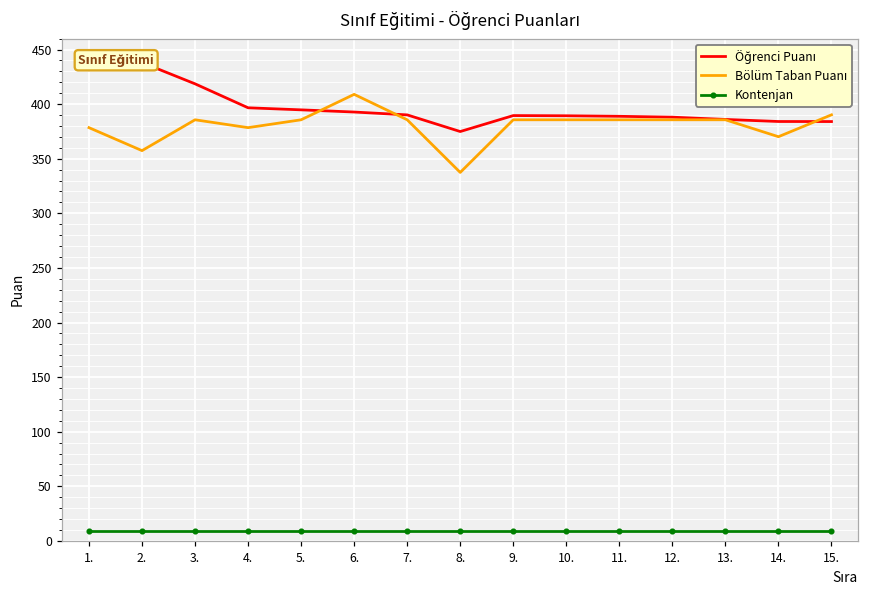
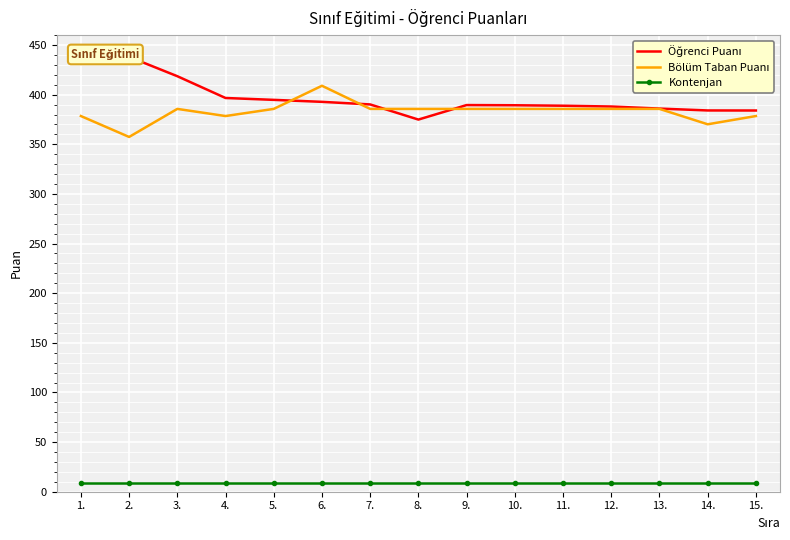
  {
    "Öğrenci Puanı": {
      "3.": 420,
      "4.": 400,
      "5.": 390,
      "6.": 390,
      "7.": 390,
      "8.": 370,
      "9.": 390,
      "10.": 390,
      "11.": 390,
      "14.": 380,
      "15.": 380
    },
    "Bölüm Taban Puanı": {
      "1.": 380,
      "2.": 360,
      "3.": 390,
      "4.": 380,
      "5.": 390,
      "6.": 410,
      "7.": 390,
-     "8.": 340,
+     "8.": 390,
      "9.": 390,
      "10.": 390,
      "11.": 390,
      "14.": 370,
-     "15.": 390
+     "15.": 380
    },
    "Kontenjan": {
      "1.": 10,
      "2.": 10,
      "3.": 10,
      "4.": 10,
      "5.": 10,
      "6.": 10,
      "7.": 10,
      "8.": 10,
      "9.": 10,
      "10.": 10,
      "11.": 10,
      "12.": 10,
      "13.": 10,
      "14.": 10,
      "15.": 10
    }
  }
